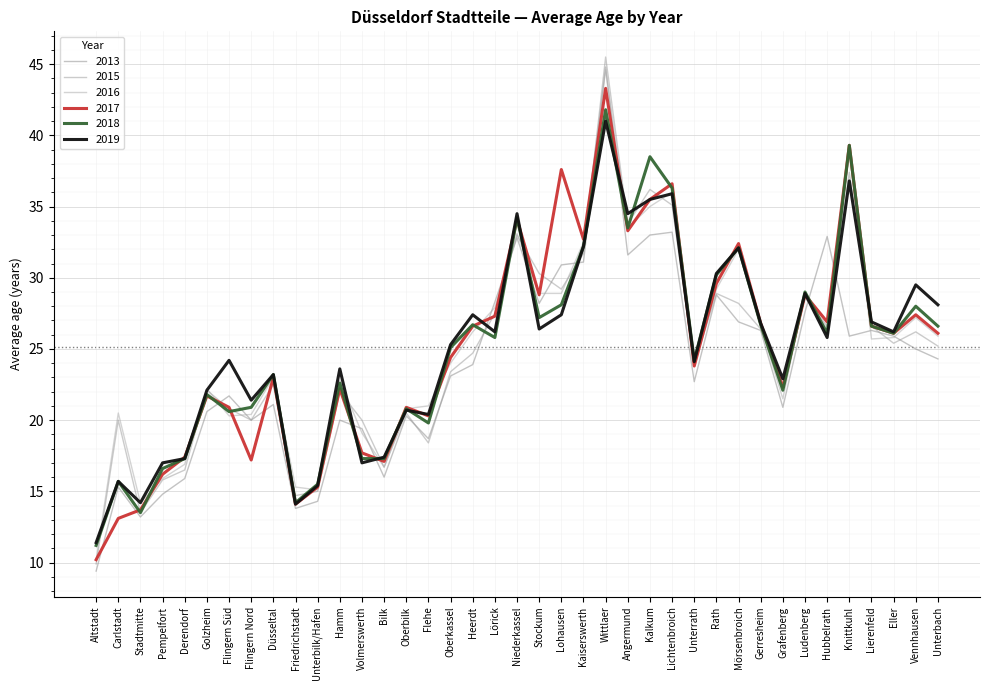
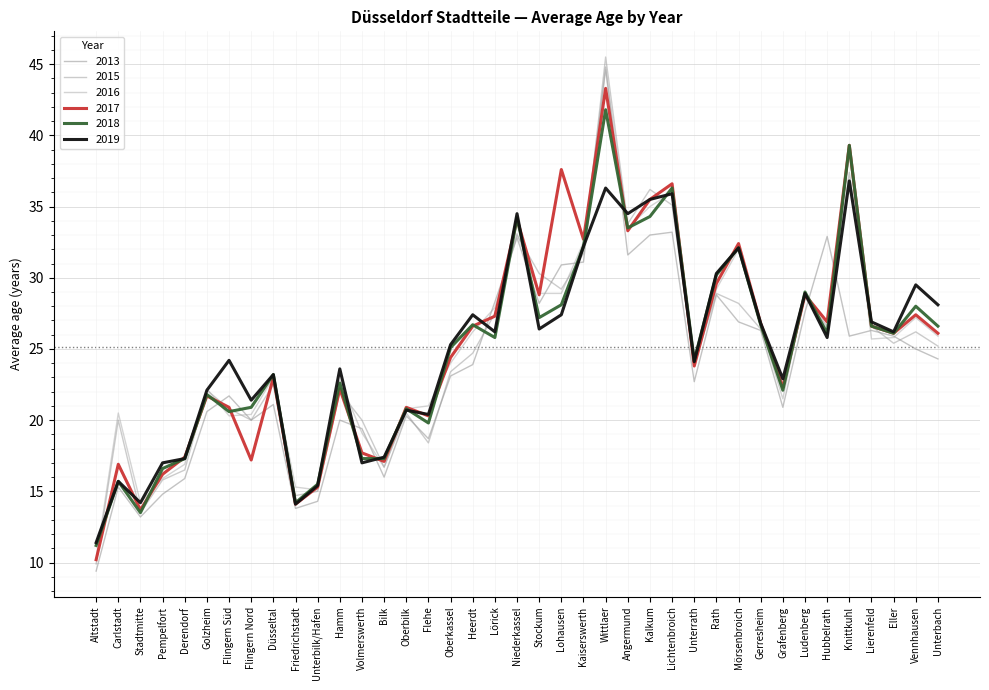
  {
    "2017": {
-     "Carlstadt": 13.1,
+     "Carlstadt": 16.9,
      "Stadtmitte": 13.7,
      "Pempelfort": 16.2,
      "Flingern Nord": 17.2,
      "Hamm": 22.2,
      "Volmerswerth": 17.7,
      "Bilk": 17.1,
      "Oberkassel": 24.4,
      "Lörick": 27.3,
      "Lohausen": 37.6,
      "Kaiserswerth": 32.7,
      "Wittlaer": 43.3,
      "Angermund": 33.3,
      "Lichtenbroich": 36.6,
      "Rath": 29.6,
      "Mörsenbroich": 32.4,
      "Hubbelrath": 26.9,
      "Vennhausen": 27.4,
      "Unterbach": 26.1
    },
    "2018": {
      "Altstadt": 11.2,
      "Pempelfort": 16.6,
      "Flingern Süd": 20.6,
      "Flingern Nord": 20.9,
      "Hamm": 22.6,
      "Volmerswerth": 17.3,
      "Flehe": 19.8,
      "Oberkassel": 25.1,
      "Lörick": 25.8,
      "Stockum": 27.2,
      "Lohausen": 28.1,
      "Wittlaer": 41.8,
-     "Kalkum": 38.5,
+     "Kalkum": 34.3,
      "Lichtenbroich": 36.3,
      "Grafenberg": 22.1,
      "Hubbelrath": 26.1,
      "Vennhausen": 28.0,
      "Unterbach": 26.6
    },
    "2019": {
      "Altstadt": 11.4,
      "Pempelfort": 17.0,
      "Flingern Süd": 24.2,
      "Flingern Nord": 21.4,
      "Hamm": 23.6,
      "Volmerswerth": 17.0,
      "Oberkassel": 25.3,
      "Heerdt": 27.4,
      "Lörick": 26.2,
      "Niederkassel": 34.5,
      "Stockum": 26.4,
      "Lohausen": 27.4,
-     "Wittlaer": 41.0,
+     "Wittlaer": 36.3,
      "Angermund": 34.5,
      "Grafenberg": 22.9,
      "Hubbelrath": 25.8,
      "Knittkuhl": 36.8,
      "Lierenfeld": 26.9,
      "Vennhausen": 29.5,
      "Unterbach": 28.1
    }
  }
